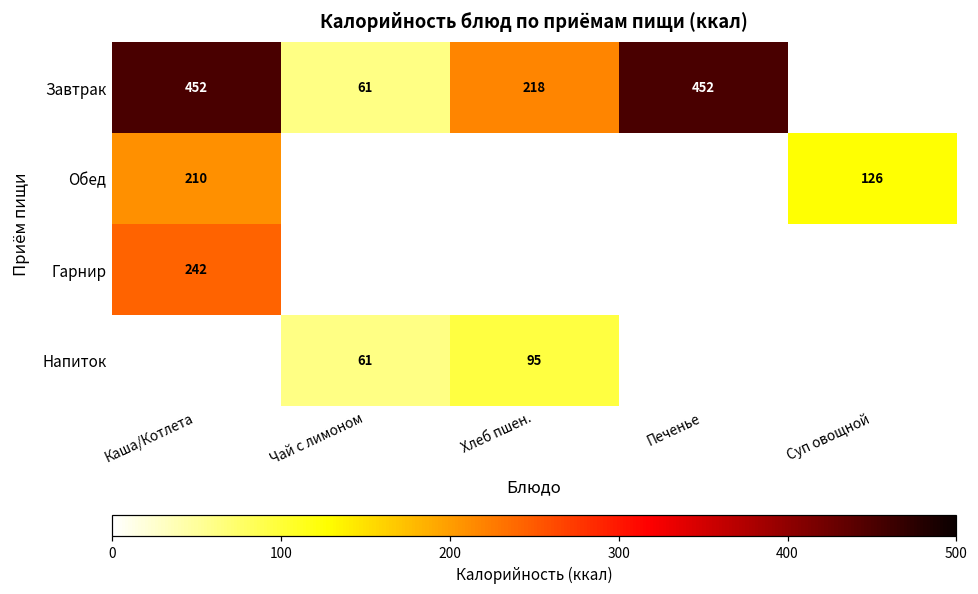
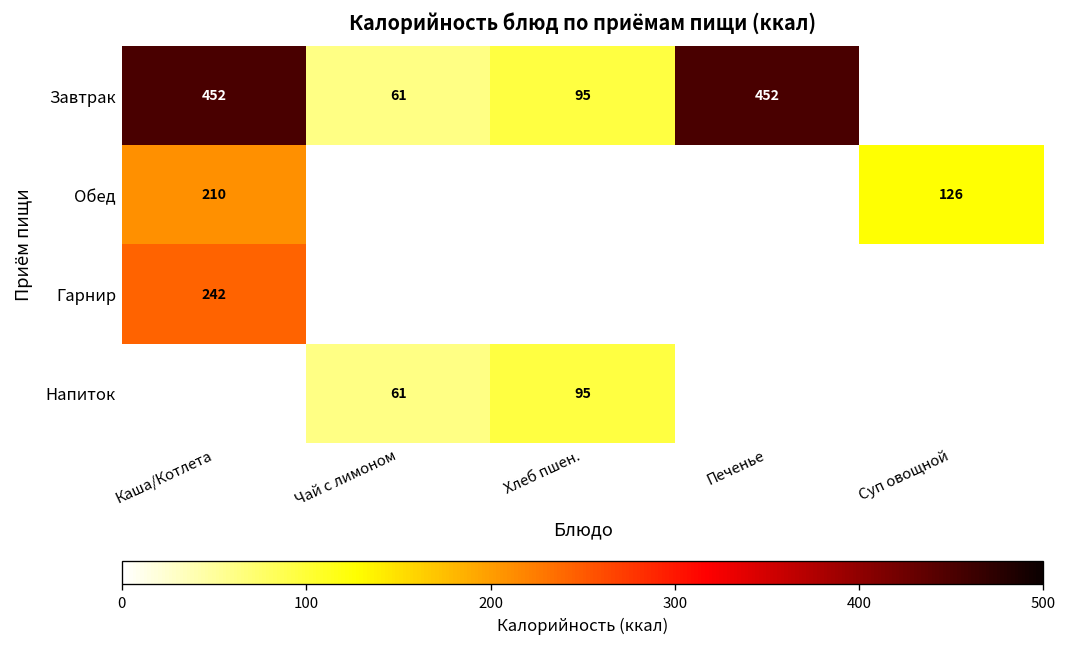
  {
    "Завтрак": {
      "Каша/Котлета": 452,
      "Чай с лимоном": 61,
-     "Хлеб пшен.": 218,
+     "Хлеб пшен.": 95,
      "Печенье": 452
    },
    "Обед": {
      "Каша/Котлета": 210,
      "Суп овощной": 126
    },
    "Гарнир": {
      "Каша/Котлета": 242
    },
    "Напиток": {
      "Чай с лимоном": 61,
      "Хлеб пшен.": 95
    }
  }
